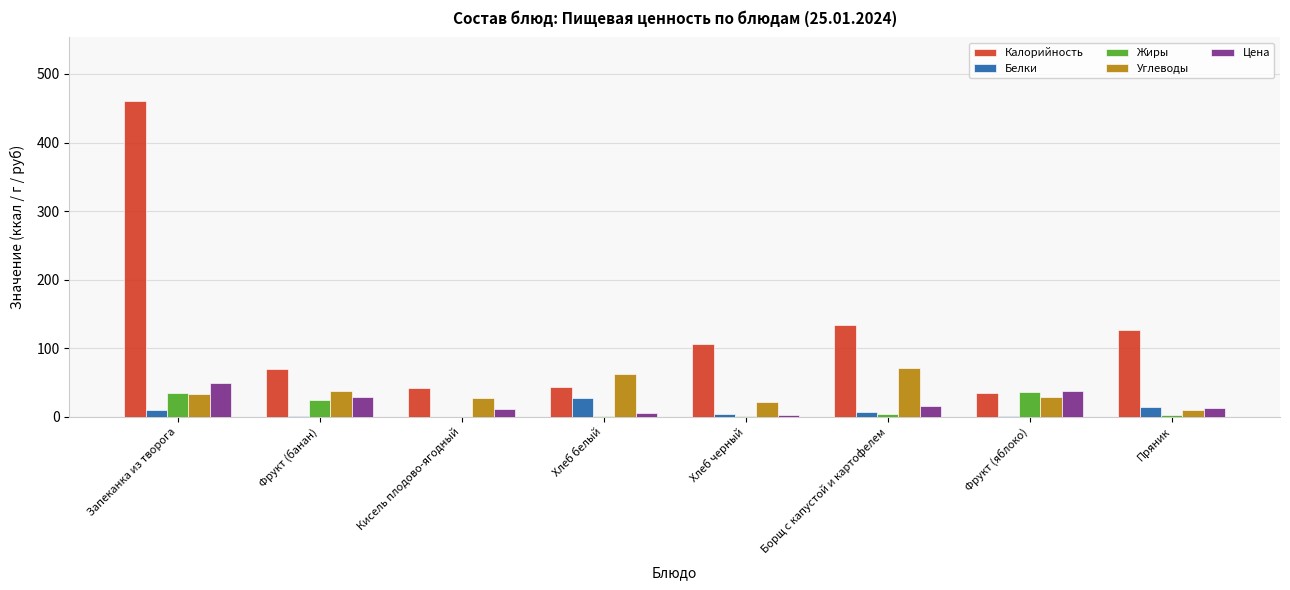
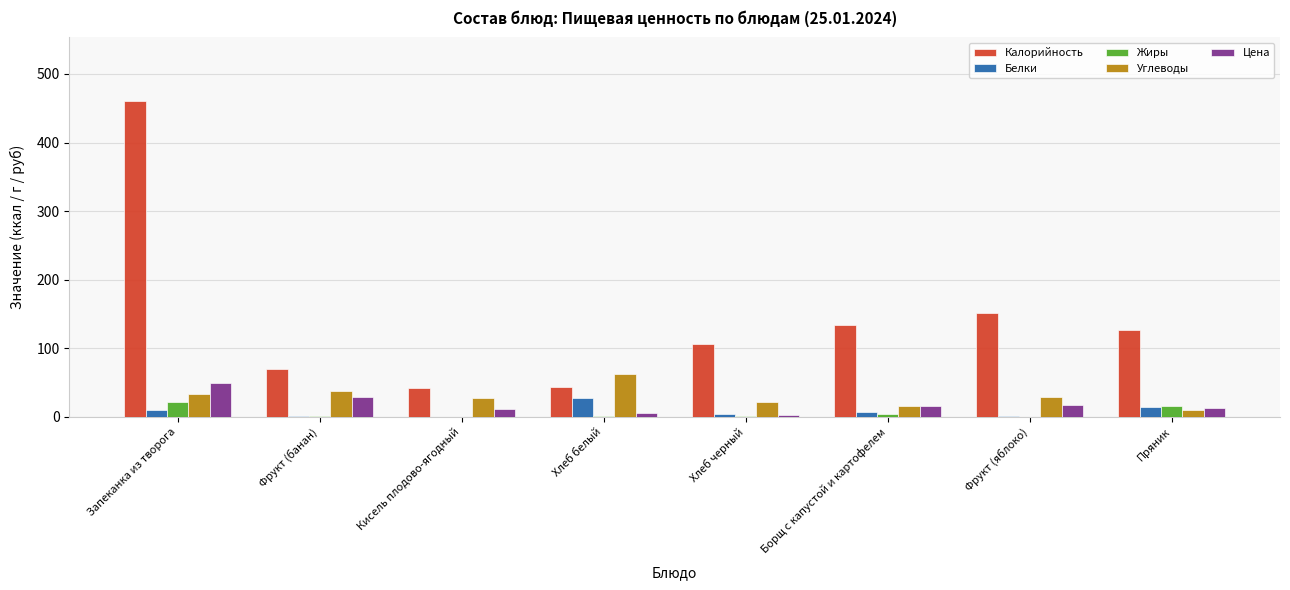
  {
    "Калорийность": {
      "Запеканка из творога": 460,
      "Фрукт (банан)": 70,
      "Кисель плодово-ягодный": 40,
      "Хлеб белый": 40,
      "Хлеб черный": 110,
      "Борщ с капустой и картофелем": 130,
-     "Фрукт (яблоко)": 40,
+     "Фрукт (яблоко)": 150,
      "Пряник": 130
    },
    "Белки": {
      "Запеканка из творога": 10,
      "Хлеб белый": 30,
      "Борщ с капустой и картофелем": 10,
      "Пряник": 10
    },
    "Жиры": {
-     "Запеканка из творога": 30,
-     "Фрукт (банан)": 20,
+     "Запеканка из творога": 20,
+     "Фрукт (банан)": 0,
      "Кисель плодово-ягодный": 0,
      "Борщ с капустой и картофелем": 0,
-     "Фрукт (яблоко)": 40,
-     "Пряник": 0
+     "Фрукт (яблоко)": 0,
+     "Пряник": 20
    },
    "Углеводы": {
      "Запеканка из творога": 30,
      "Фрукт (банан)": 40,
      "Кисель плодово-ягодный": 30,
      "Хлеб белый": 60,
      "Хлеб черный": 20,
-     "Борщ с капустой и картофелем": 70,
+     "Борщ с капустой и картофелем": 20,
      "Фрукт (яблоко)": 30,
      "Пряник": 10
    },
    "Цена": {
      "Запеканка из творога": 50,
      "Фрукт (банан)": 30,
      "Кисель плодово-ягодный": 10,
      "Хлеб белый": 10,
      "Борщ с капустой и картофелем": 20,
-     "Фрукт (яблоко)": 40,
+     "Фрукт (яблоко)": 20,
      "Пряник": 10
    }
  }
